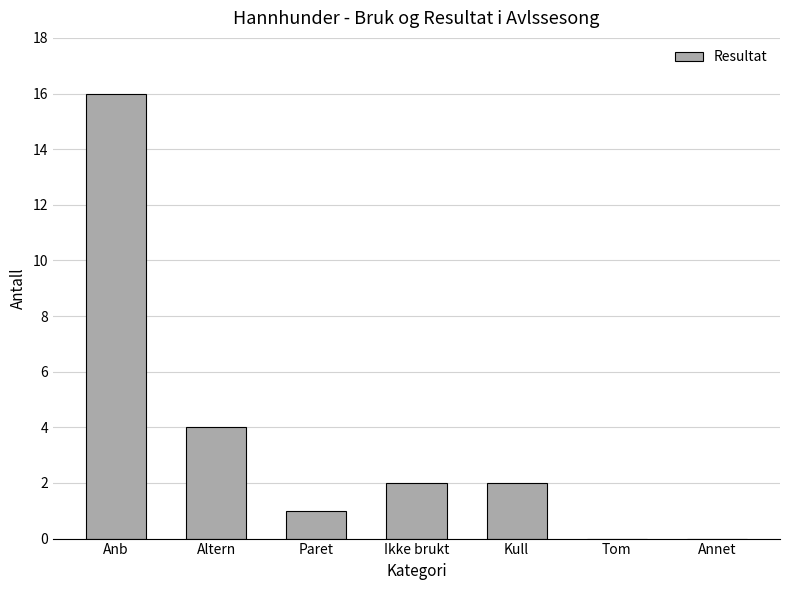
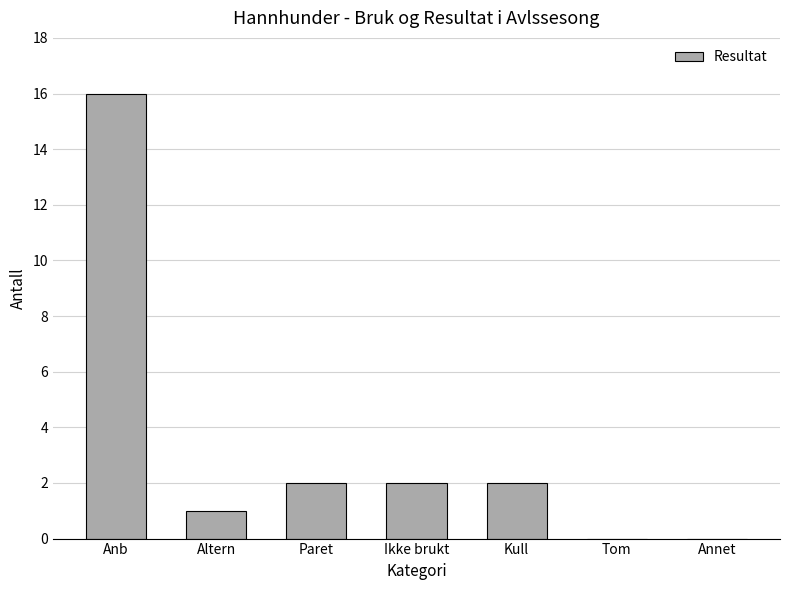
  {
    "Anb": 16,
-   "Altern": 4,
-   "Paret": 1,
+   "Altern": 1,
+   "Paret": 2,
    "Ikke brukt": 2,
    "Kull": 2,
    "Tom": 0,
    "Annet": 0
  }
